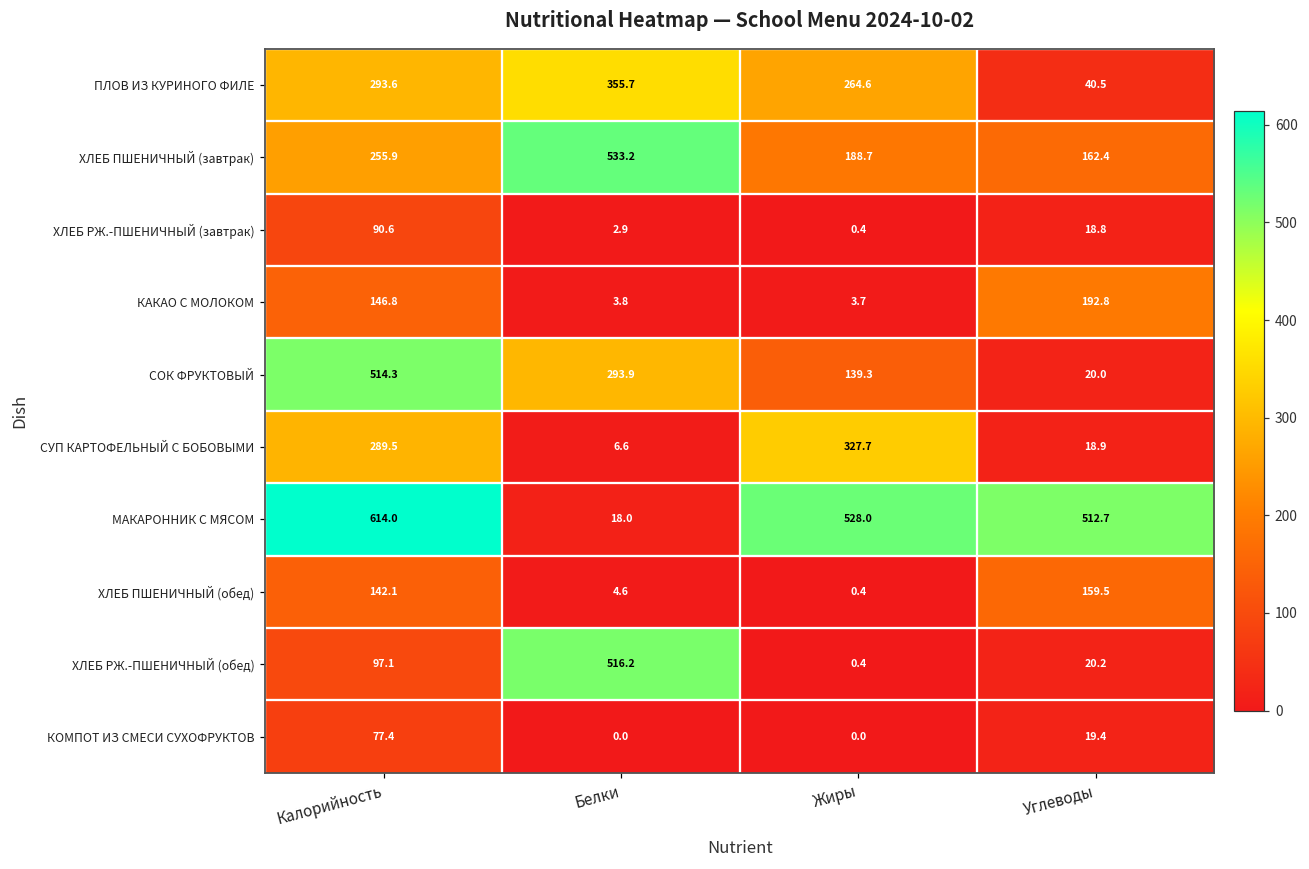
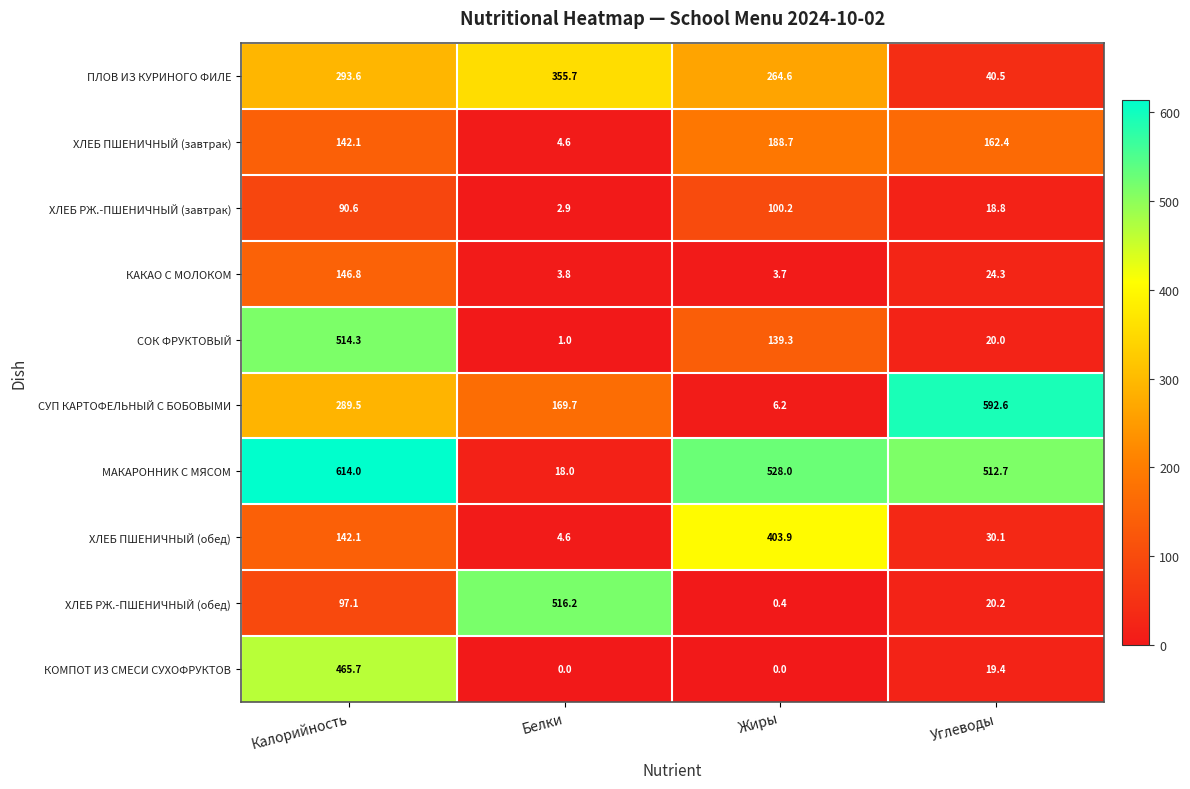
  {
    "ПЛОВ ИЗ КУРИНОГО ФИЛЕ": {
      "Калорийность": 293.6,
      "Белки": 355.7,
      "Жиры": 264.6,
      "Углеводы": 40.5
    },
    "ХЛЕБ ПШЕНИЧНЫЙ (завтрак)": {
-     "Калорийность": 255.9,
-     "Белки": 533.2,
+     "Калорийность": 142.1,
+     "Белки": 4.6,
      "Жиры": 188.7,
      "Углеводы": 162.4
    },
    "ХЛЕБ РЖ.-ПШЕНИЧНЫЙ (завтрак)": {
      "Калорийность": 90.6,
      "Белки": 2.9,
-     "Жиры": 0.4,
+     "Жиры": 100.2,
      "Углеводы": 18.8
    },
    "КАКАО С МОЛОКОМ": {
      "Калорийность": 146.8,
      "Белки": 3.8,
      "Жиры": 3.7,
-     "Углеводы": 192.8
+     "Углеводы": 24.3
    },
    "СОК ФРУКТОВЫЙ": {
      "Калорийность": 514.3,
-     "Белки": 293.9,
+     "Белки": 1.0,
      "Жиры": 139.3,
      "Углеводы": 20.0
    },
    "СУП КАРТОФЕЛЬНЫЙ С БОБОВЫМИ": {
      "Калорийность": 289.5,
-     "Белки": 6.6,
-     "Жиры": 327.7,
-     "Углеводы": 18.9
+     "Белки": 169.7,
+     "Жиры": 6.2,
+     "Углеводы": 592.6
    },
    "МАКАРОННИК С МЯСОМ": {
      "Калорийность": 614.0,
      "Белки": 18.0,
      "Жиры": 528.0,
      "Углеводы": 512.7
    },
    "ХЛЕБ ПШЕНИЧНЫЙ (обед)": {
      "Калорийность": 142.1,
      "Белки": 4.6,
-     "Жиры": 0.4,
-     "Углеводы": 159.5
+     "Жиры": 403.9,
+     "Углеводы": 30.1
    },
    "ХЛЕБ РЖ.-ПШЕНИЧНЫЙ (обед)": {
      "Калорийность": 97.1,
      "Белки": 516.2,
      "Жиры": 0.4,
      "Углеводы": 20.2
    },
    "КОМПОТ ИЗ СМЕСИ СУХОФРУКТОВ": {
-     "Калорийность": 77.4,
+     "Калорийность": 465.7,
      "Белки": 0.0,
      "Жиры": 0.0,
      "Углеводы": 19.4
    }
  }
